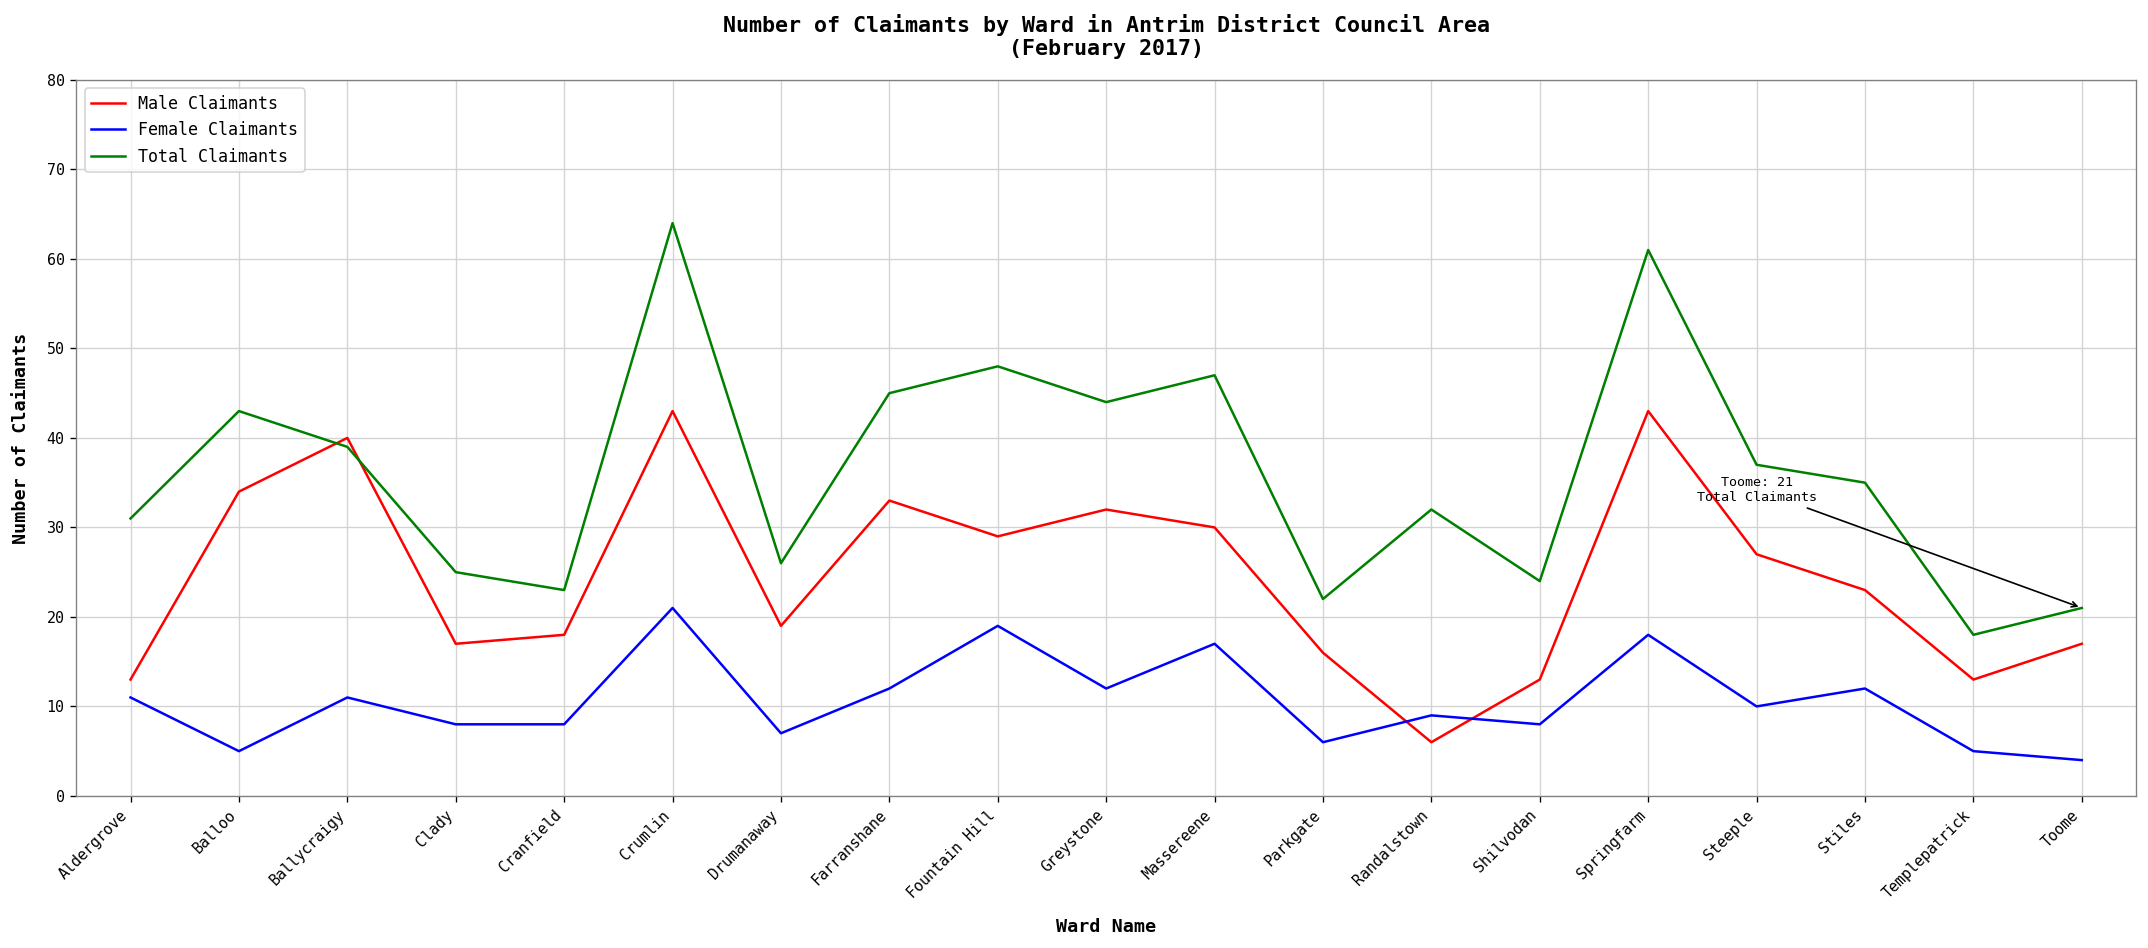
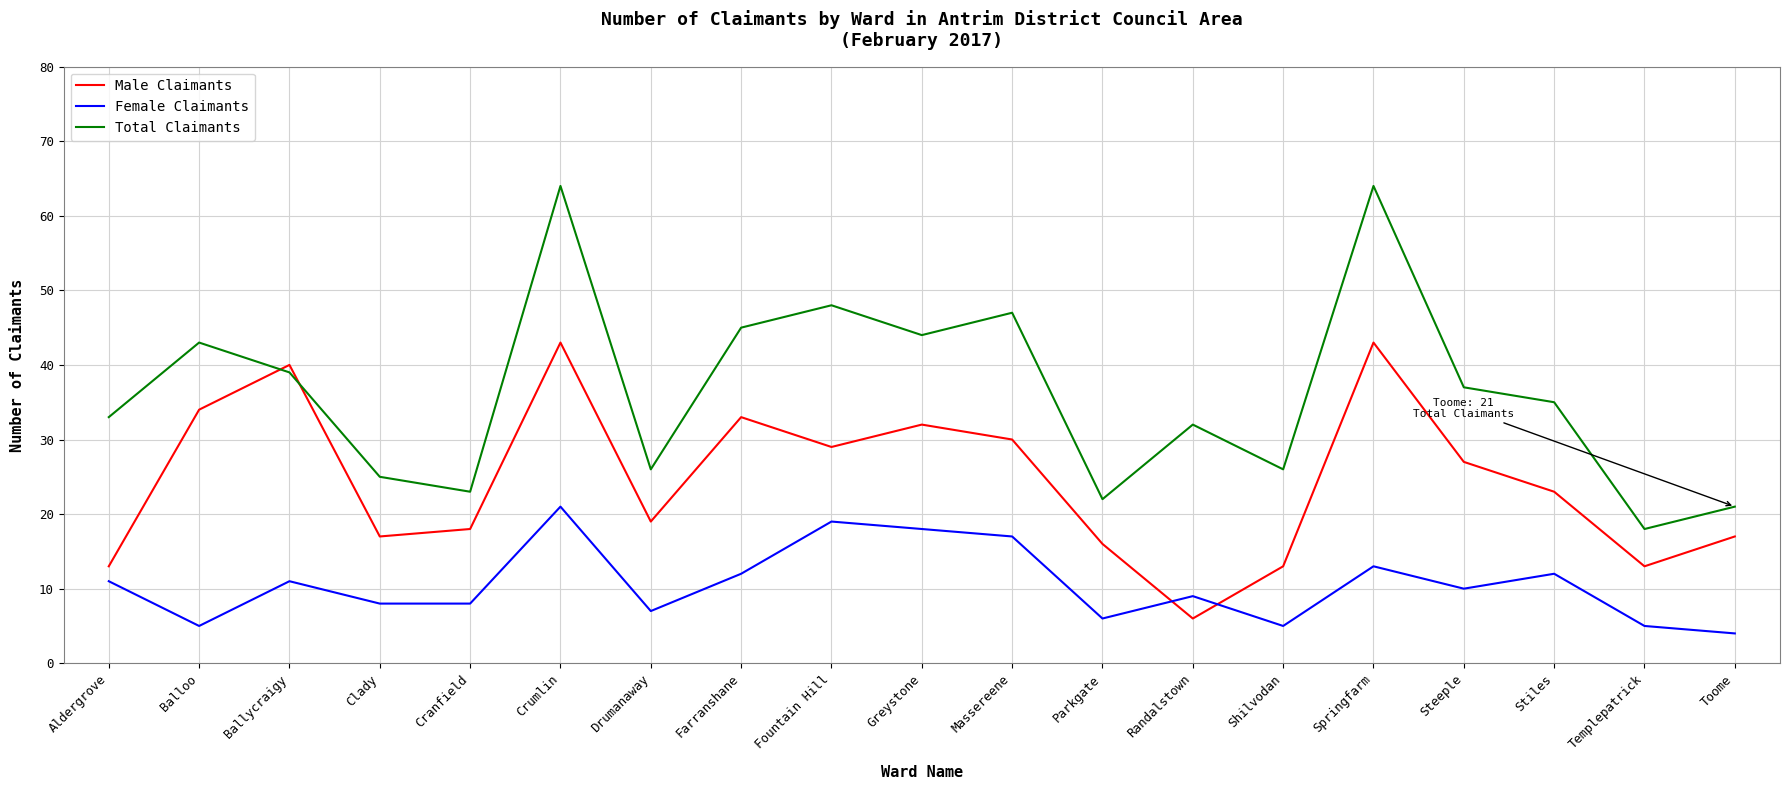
  {
    "Male Claimants": {
      "Aldergrove": 13,
      "Balloo": 34,
      "Ballycraigy": 40,
      "Clady": 17,
      "Cranfield": 18,
      "Crumlin": 43,
      "Drumanaway": 19,
      "Farranshane": 33,
      "Fountain Hill": 29,
      "Greystone": 32,
      "Massereene": 30,
      "Parkgate": 16,
      "Randalstown": 6,
      "Shilvodan": 13,
      "Springfarm": 43,
      "Templepatrick": 13,
      "Toome": 17
    },
    "Female Claimants": {
      "Aldergrove": 11,
      "Balloo": 5,
      "Ballycraigy": 11,
      "Clady": 8,
      "Cranfield": 8,
      "Crumlin": 21,
      "Drumanaway": 7,
      "Farranshane": 12,
      "Fountain Hill": 19,
-     "Greystone": 12,
+     "Greystone": 18,
      "Massereene": 17,
      "Parkgate": 6,
      "Randalstown": 9,
-     "Shilvodan": 8,
-     "Springfarm": 18,
+     "Shilvodan": 5,
+     "Springfarm": 13,
      "Steeple": 10,
      "Stiles": 12,
      "Templepatrick": 5,
      "Toome": 4
    },
    "Total Claimants": {
-     "Aldergrove": 31,
+     "Aldergrove": 33,
      "Balloo": 43,
      "Ballycraigy": 39,
      "Clady": 25,
      "Cranfield": 23,
      "Crumlin": 64,
      "Drumanaway": 26,
      "Farranshane": 45,
      "Fountain Hill": 48,
      "Greystone": 44,
      "Massereene": 47,
      "Parkgate": 22,
      "Randalstown": 32,
-     "Shilvodan": 24,
-     "Springfarm": 61,
+     "Shilvodan": 26,
+     "Springfarm": 64,
      "Steeple": 37,
      "Templepatrick": 18,
      "Toome": 21
    }
  }
